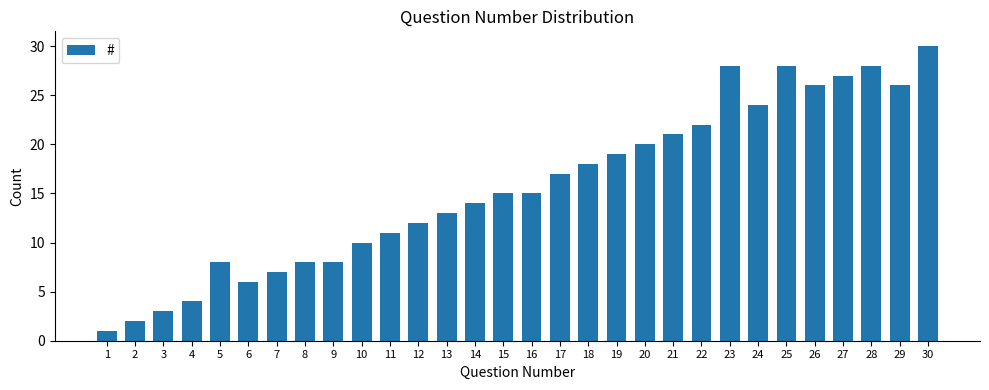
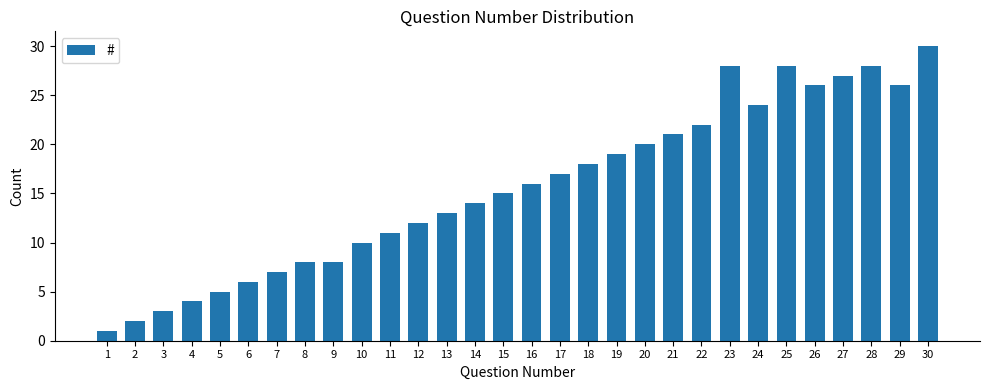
  {
    "1": 1,
    "2": 2,
    "3": 3,
    "4": 4,
-   "5": 8,
+   "5": 5,
    "6": 6,
    "7": 7,
    "8": 8,
    "9": 8,
    "10": 10,
    "11": 11,
    "12": 12,
    "13": 13,
    "14": 14,
    "15": 15,
-   "16": 15,
+   "16": 16,
    "17": 17,
    "18": 18,
    "19": 19,
    "20": 20,
    "21": 21,
    "22": 22,
    "23": 28,
    "24": 24,
    "25": 28,
    "26": 26,
    "27": 27,
    "28": 28,
    "29": 26,
    "30": 30
  }
